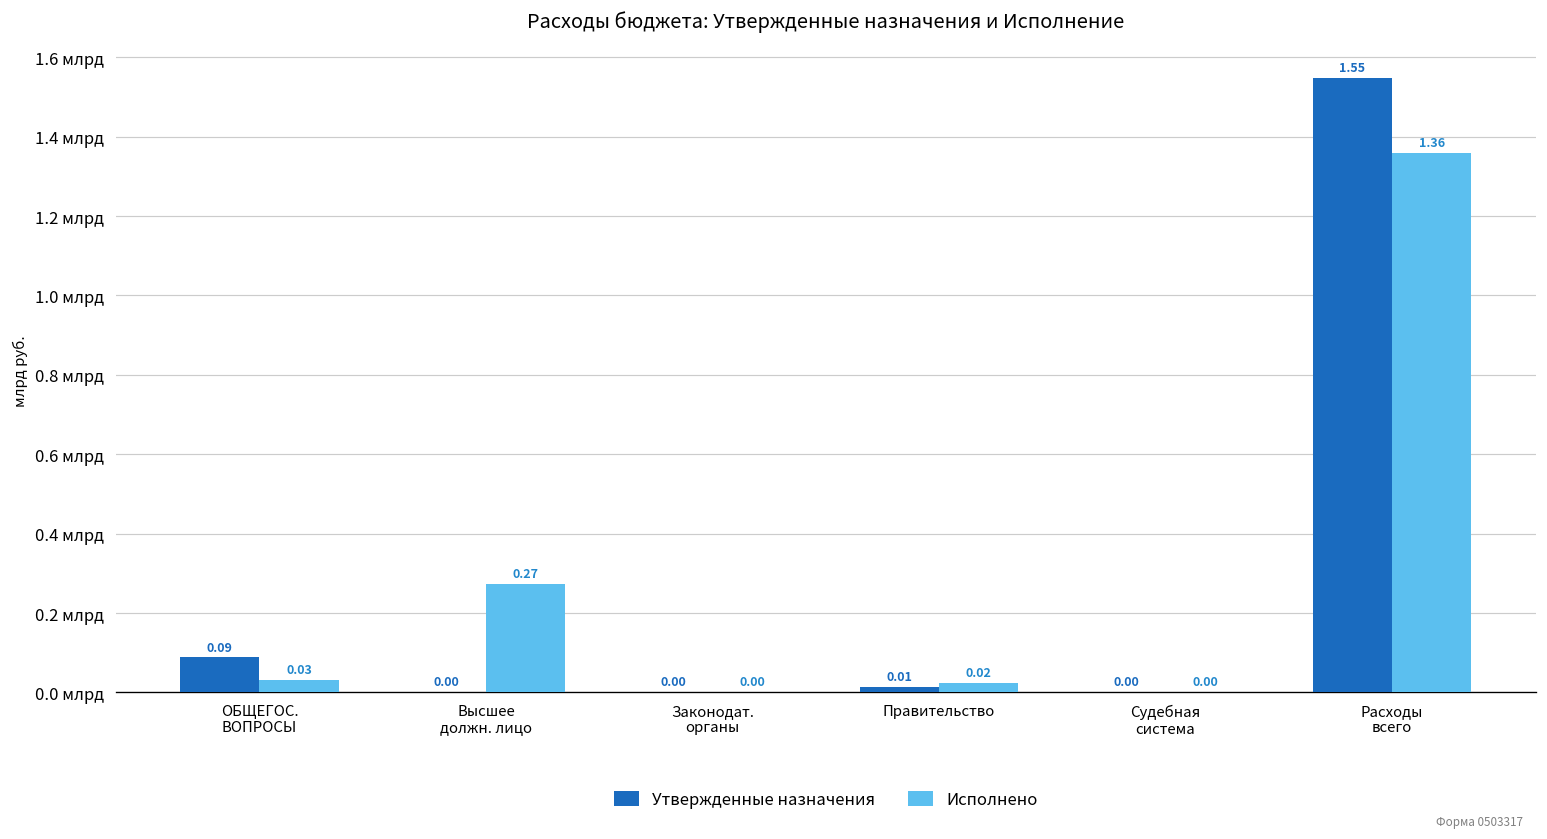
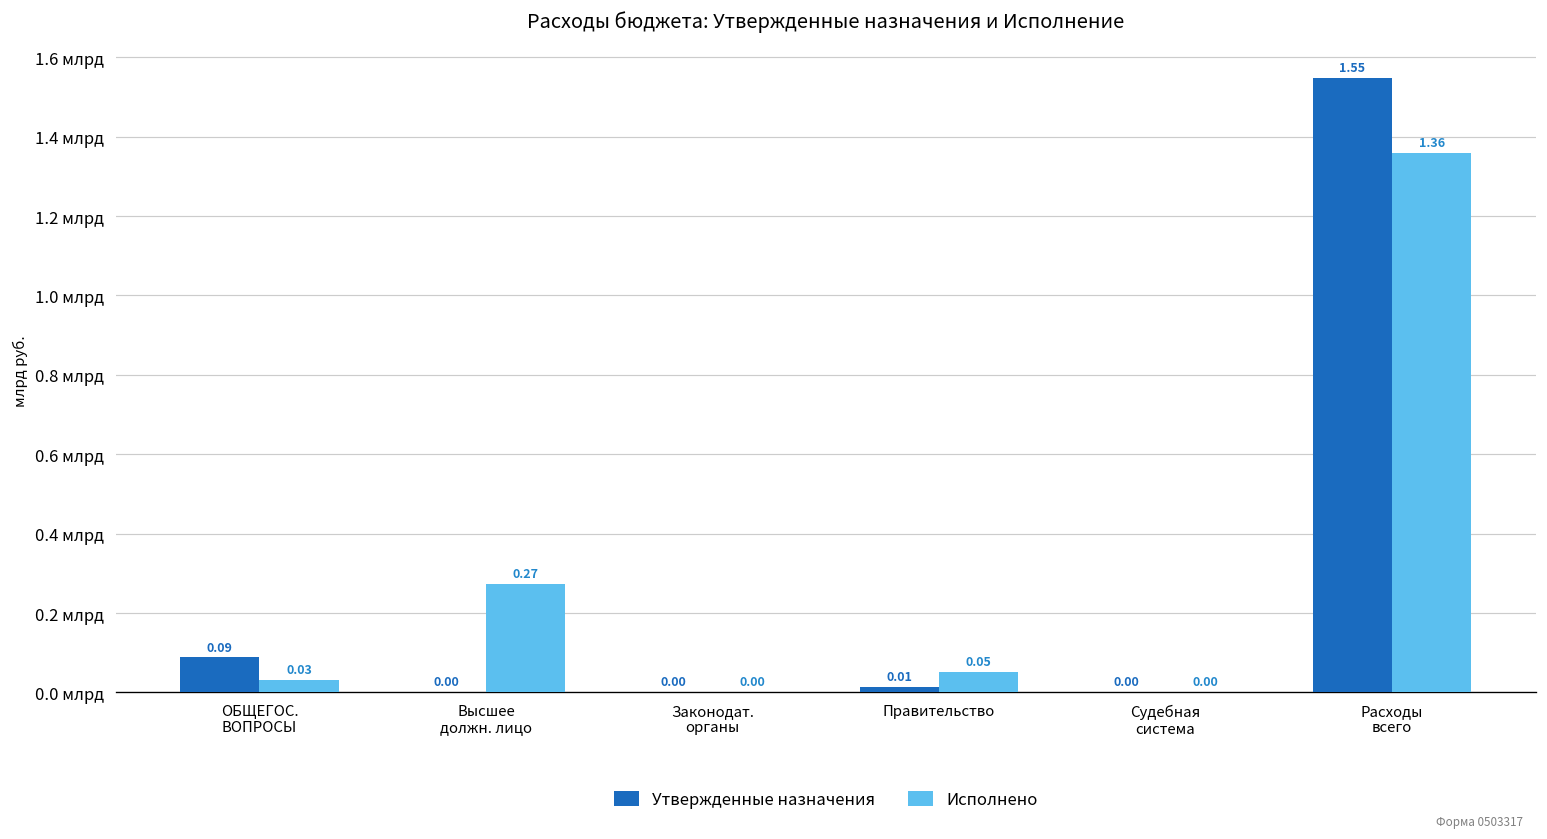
  {
    "Утвержденные назначения": {
      "ОБЩЕГОС. ВОПРОСЫ": 0.09,
      "Высшее должн. лицо": 0.00,
      "Законодат. органы": 0.00,
      "Правительство": 0.01,
      "Судебная система": 0.00,
      "Расходы всего": 1.55
    },
    "Исполнено": {
      "ОБЩЕГОС. ВОПРОСЫ": 0.03,
      "Высшее должн. лицо": 0.27,
      "Законодат. органы": 0.00,
-     "Правительство": 0.02,
+     "Правительство": 0.05,
      "Судебная система": 0.00,
      "Расходы всего": 1.36
    }
  }
